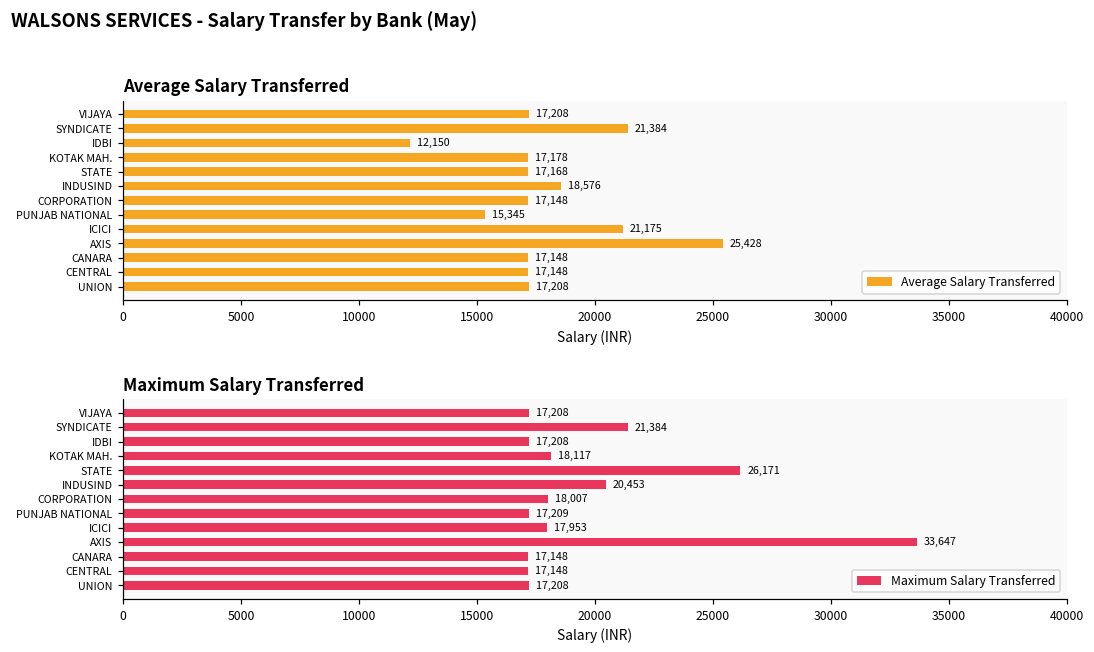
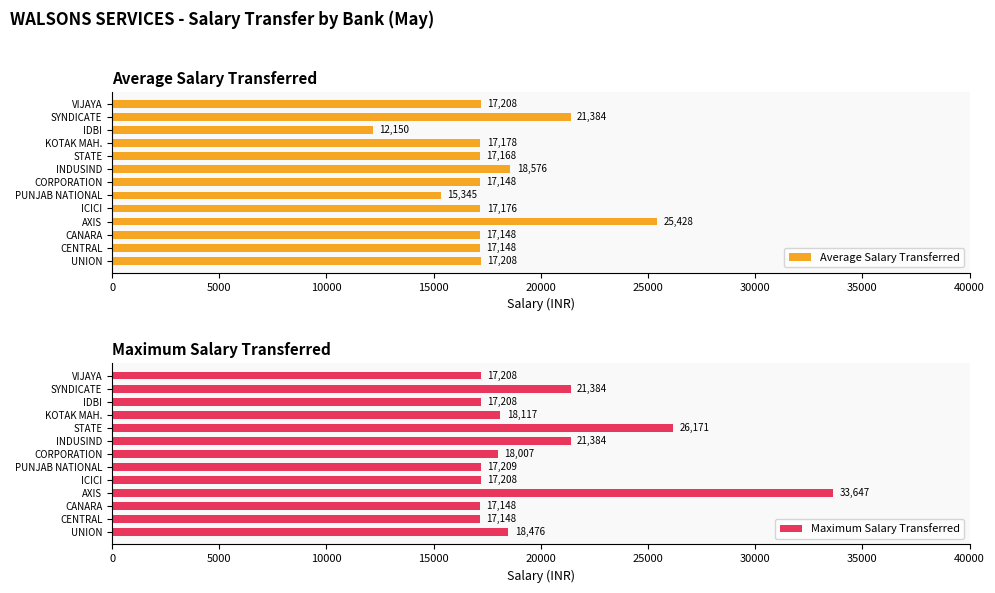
  {
    "Average Salary Transferred": {
      "VIJAYA": "17,208",
      "SYNDICATE": "21,384",
      "IDBI": "12,150",
      "KOTAK MAH.": "17,178",
      "STATE": "17,168",
      "INDUSIND": "18,576",
      "CORPORATION": "17,148",
      "PUNJAB NATIONAL": "15,345",
-     "ICICI": "21,175",
+     "ICICI": "17,176",
      "AXIS": "25,428",
      "CANARA": "17,148",
      "CENTRAL": "17,148",
      "UNION": "17,208"
    },
    "Maximum Salary Transferred": {
      "VIJAYA": "17,208",
      "SYNDICATE": "21,384",
      "IDBI": "17,208",
      "KOTAK MAH.": "18,117",
      "STATE": "26,171",
-     "INDUSIND": "20,453",
+     "INDUSIND": "21,384",
      "CORPORATION": "18,007",
      "PUNJAB NATIONAL": "17,209",
-     "ICICI": "17,953",
+     "ICICI": "17,208",
      "AXIS": "33,647",
      "CANARA": "17,148",
      "CENTRAL": "17,148",
-     "UNION": "17,208"
+     "UNION": "18,476"
    }
  }
